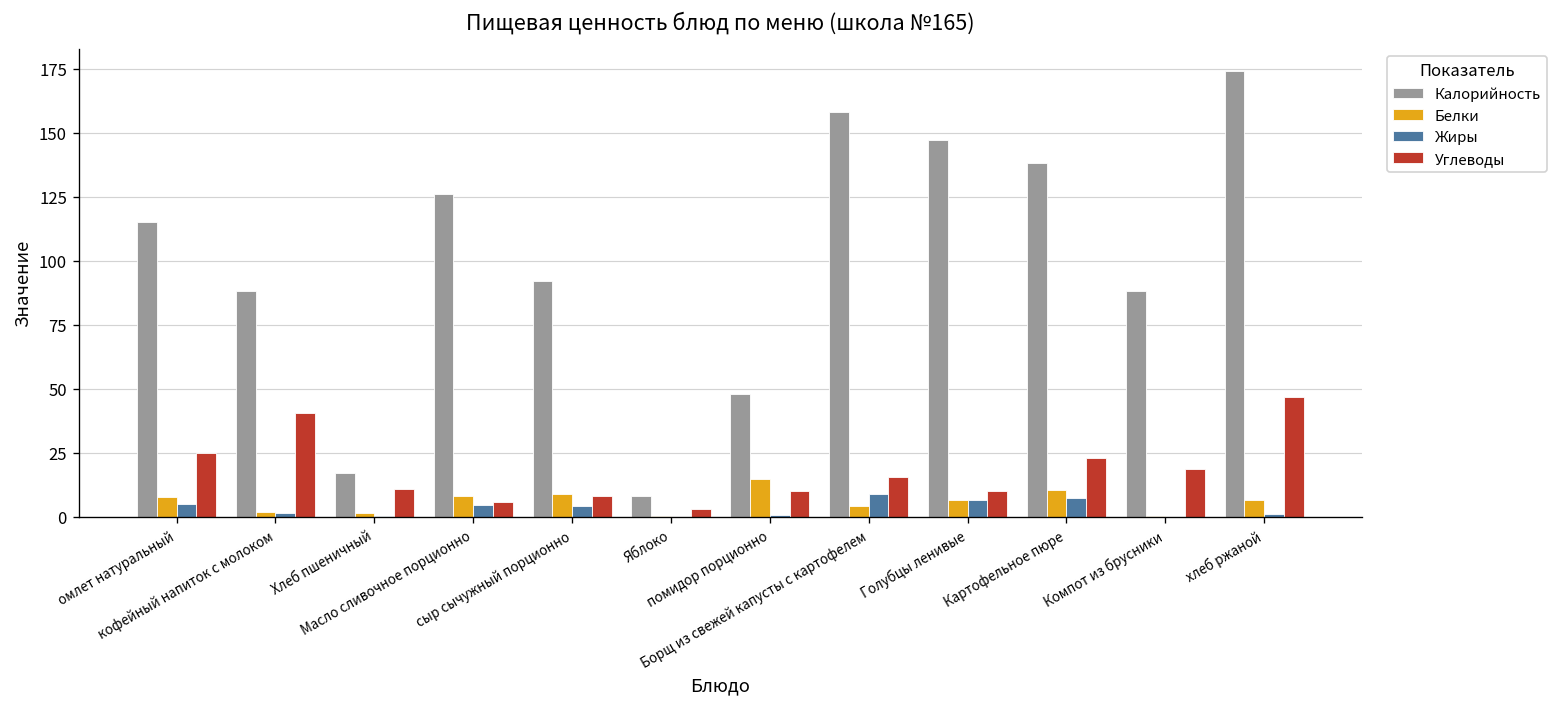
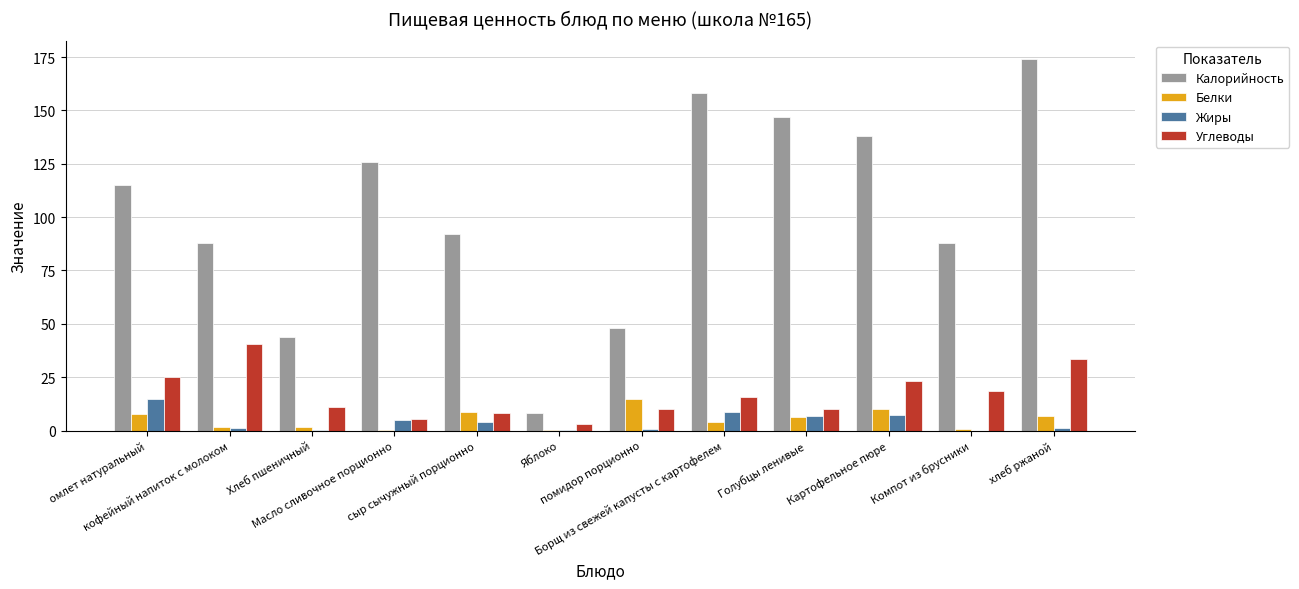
  {
    "Калорийность": {
      "омлет натуральный": 115,
      "кофейный напиток с молоком": 88,
-     "Хлеб пшеничный": 17,
+     "Хлеб пшеничный": 44,
      "Масло сливочное порционно": 126,
      "сыр сычужный порционно": 92,
      "Яблоко": 8,
      "помидор порционно": 48,
      "Борщ из свежей капусты с картофелем": 158,
      "Голубцы ленивые": 147,
      "Картофельное пюре": 138,
      "Компот из брусники": 88,
      "хлеб ржаной": 174
    },
    "Белки": {
      "омлет натуральный": 8,
      "кофейный напиток с молоком": 2,
      "Хлеб пшеничный": 2,
-     "Масло сливочное порционно": 8,
+     "Масло сливочное порционно": 0,
      "сыр сычужный порционно": 9,
      "помидор порционно": 15,
      "Борщ из свежей капусты с картофелем": 4,
      "Голубцы ленивые": 6,
      "Картофельное пюре": 10,
      "хлеб ржаной": 7
    },
    "Жиры": {
-     "омлет натуральный": 5,
+     "омлет натуральный": 15,
      "кофейный напиток с молоком": 1,
      "Масло сливочное порционно": 5,
      "сыр сычужный порционно": 4,
      "Борщ из свежей капусты с картофелем": 9,
      "Голубцы ленивые": 7,
      "Картофельное пюре": 7,
      "Компот из брусники": 0,
      "хлеб ржаной": 1
    },
    "Углеводы": {
      "омлет натуральный": 25,
      "кофейный напиток с молоком": 41,
      "Хлеб пшеничный": 11,
      "Масло сливочное порционно": 6,
      "сыр сычужный порционно": 8,
      "Яблоко": 3,
      "помидор порционно": 10,
      "Борщ из свежей капусты с картофелем": 16,
      "Голубцы ленивые": 10,
      "Картофельное пюре": 23,
      "Компот из брусники": 19,
-     "хлеб ржаной": 47
+     "хлеб ржаной": 34
    }
  }
